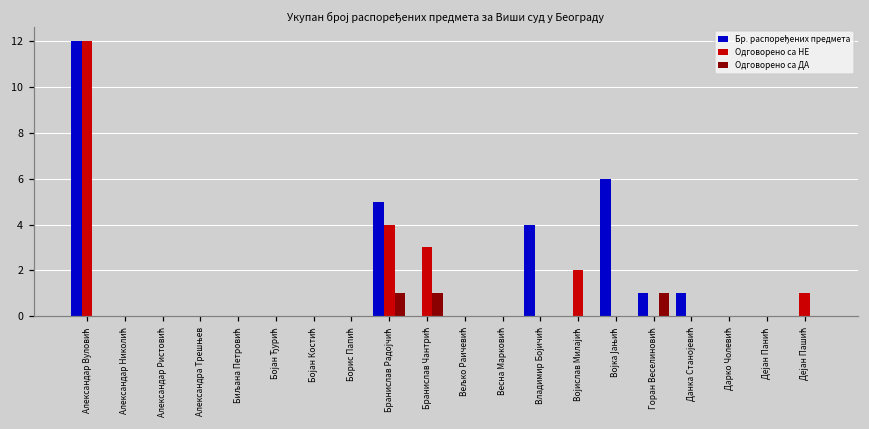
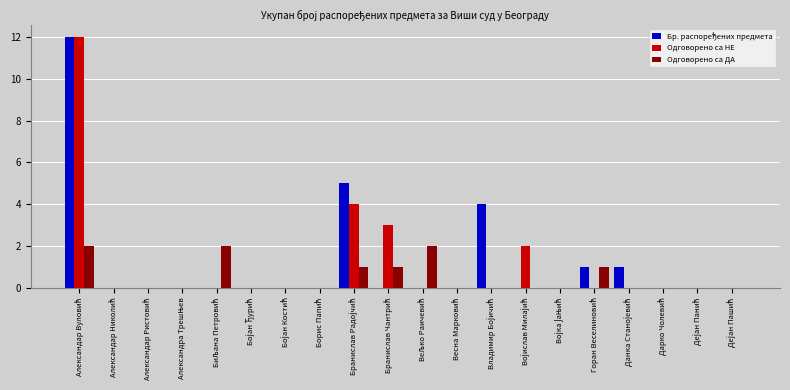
  {
    "Бр. распоређених предмета": {
      "Александар Вуловић": 12,
      "Александар Николић": 0,
      "Александар Ристовић": 0,
      "Александра Трешњев": 0,
      "Биљана Петровић": 0,
      "Бојан Ђурић": 0,
      "Бојан Костић": 0,
      "Борис Папић": 0,
      "Бранислав Радојчић": 5,
      "Бранислав Чантрић": 0,
      "Вељко Раичевић": 0,
      "Весна Марковић": 0,
      "Владимир Бојичић": 4,
      "Војислав Милајић": 0,
-     "Војка Јањић": 6,
+     "Војка Јањић": 0,
      "Горан Веселиновић": 1,
      "Данка Станојевић": 1,
      "Дарко Чолевић": 0,
      "Дејан Панић": 0,
      "Дејан Пашић": 0
    },
    "Одговорено са НЕ": {
      "Александар Вуловић": 12,
      "Александар Николић": 0,
      "Александар Ристовић": 0,
      "Александра Трешњев": 0,
      "Биљана Петровић": 0,
      "Бојан Ђурић": 0,
      "Бојан Костић": 0,
      "Борис Папић": 0,
      "Бранислав Радојчић": 4,
      "Бранислав Чантрић": 3,
      "Вељко Раичевић": 0,
      "Весна Марковић": 0,
      "Владимир Бојичић": 0,
      "Војислав Милајић": 2,
      "Војка Јањић": 0,
      "Горан Веселиновић": 0,
      "Данка Станојевић": 0,
      "Дарко Чолевић": 0,
      "Дејан Панић": 0,
-     "Дејан Пашић": 1
+     "Дејан Пашић": 0
    },
    "Одговорено са ДА": {
-     "Александар Вуловић": 0,
+     "Александар Вуловић": 2,
      "Александар Николић": 0,
      "Александар Ристовић": 0,
      "Александра Трешњев": 0,
-     "Биљана Петровић": 0,
+     "Биљана Петровић": 2,
      "Бојан Ђурић": 0,
      "Бојан Костић": 0,
      "Борис Папић": 0,
      "Бранислав Радојчић": 1,
      "Бранислав Чантрић": 1,
-     "Вељко Раичевић": 0,
+     "Вељко Раичевић": 2,
      "Весна Марковић": 0,
      "Владимир Бојичић": 0,
      "Војислав Милајић": 0,
      "Војка Јањић": 0,
      "Горан Веселиновић": 1,
      "Данка Станојевић": 0,
      "Дарко Чолевић": 0,
      "Дејан Панић": 0,
      "Дејан Пашић": 0
    }
  }
